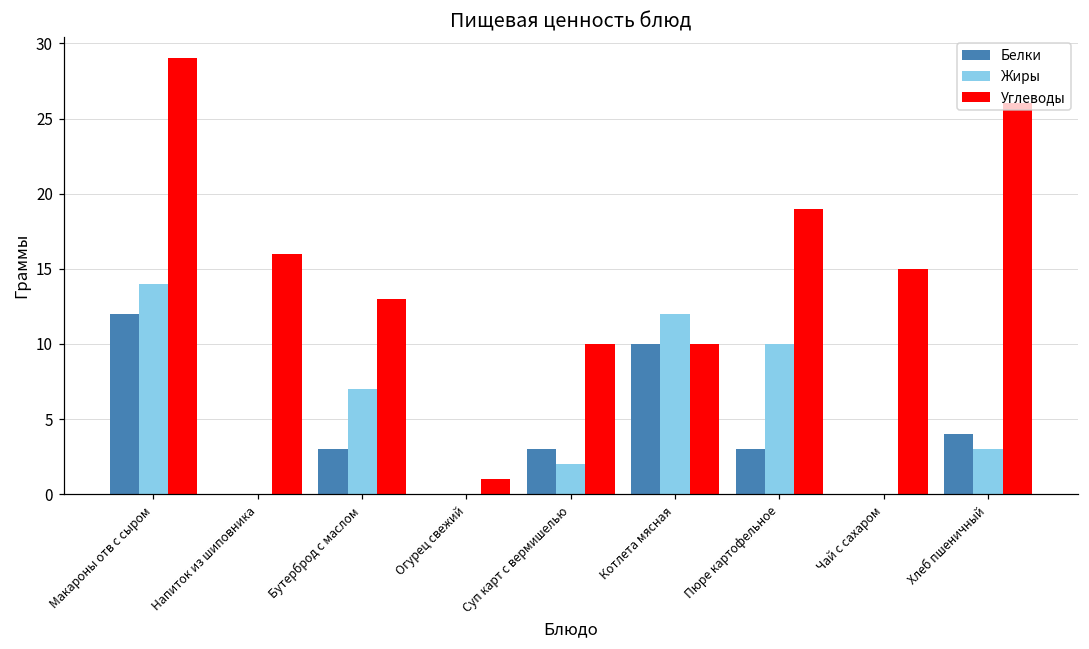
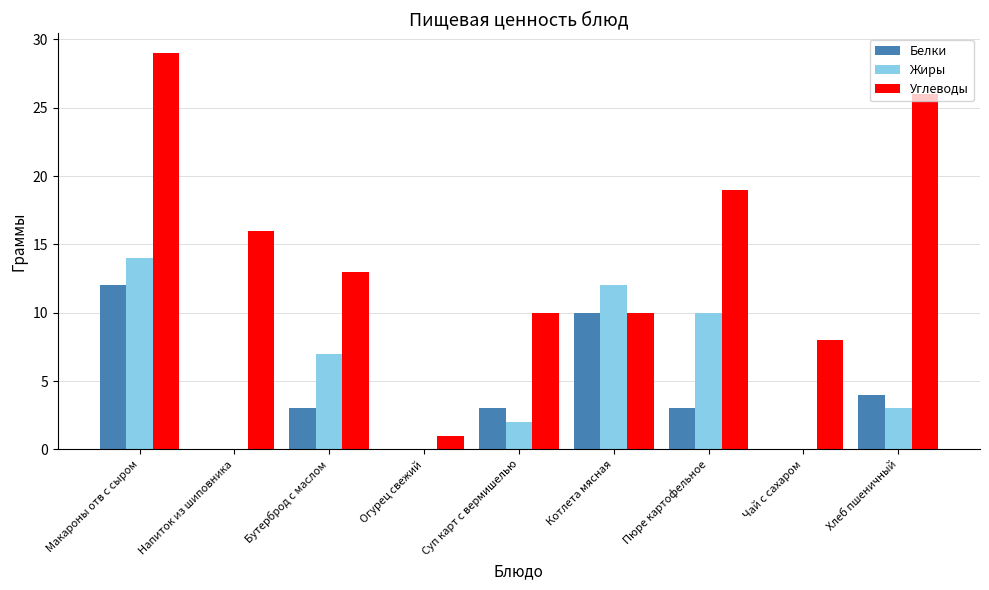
  {
    "Белки": {
      "Макароны отв с сыром": 12,
      "Напиток из шиповника": 0,
      "Бутерброд с маслом": 3,
      "Огурец свежий": 0,
      "Суп карт с вермишелью": 3,
      "Котлета мясная": 10,
      "Пюре картофельное": 3,
      "Чай с сахаром": 0,
      "Хлеб пшеничный": 4
    },
    "Жиры": {
      "Макароны отв с сыром": 14,
      "Напиток из шиповника": 0,
      "Бутерброд с маслом": 7,
      "Огурец свежий": 0,
      "Суп карт с вермишелью": 2,
      "Котлета мясная": 12,
      "Пюре картофельное": 10,
      "Чай с сахаром": 0,
      "Хлеб пшеничный": 3
    },
    "Углеводы": {
      "Макароны отв с сыром": 29,
      "Напиток из шиповника": 16,
      "Бутерброд с маслом": 13,
      "Огурец свежий": 1,
      "Суп карт с вермишелью": 10,
      "Котлета мясная": 10,
      "Пюре картофельное": 19,
-     "Чай с сахаром": 15
+     "Чай с сахаром": 8
    }
  }
